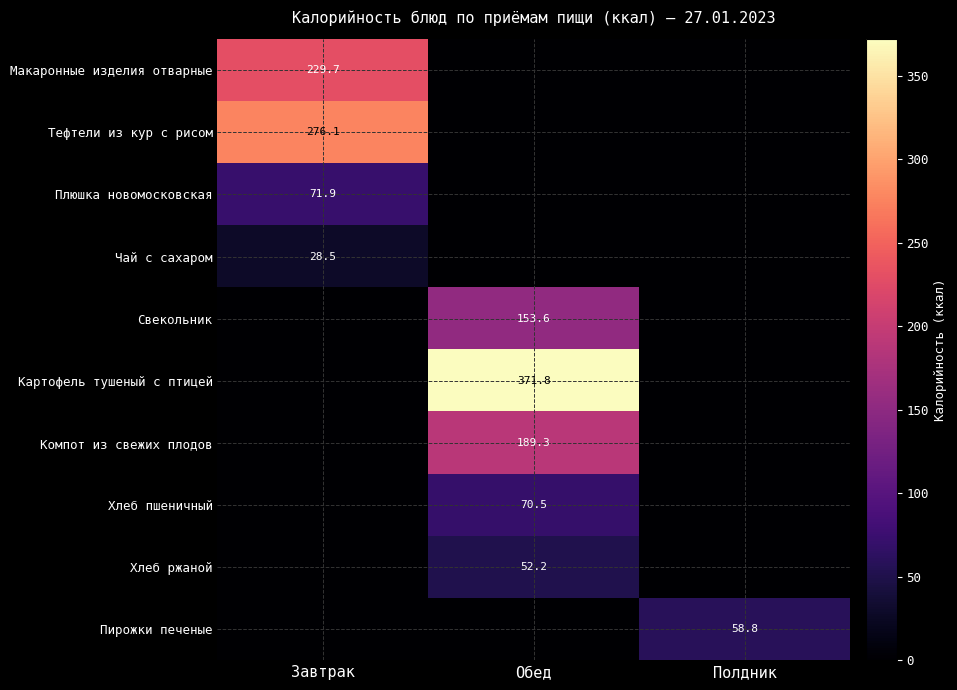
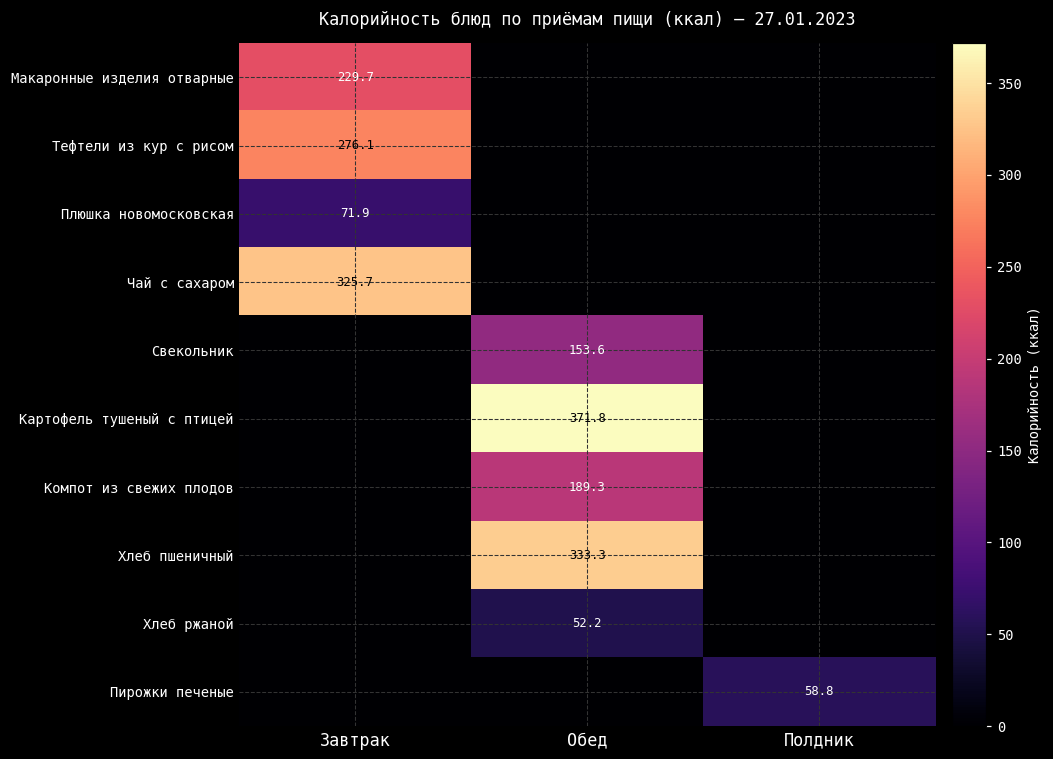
  {
    "Макаронные изделия отварные": {
      "Завтрак": 229.7
    },
    "Тефтели из кур с рисом": {
      "Завтрак": 276.1
    },
    "Плюшка новомосковская": {
      "Завтрак": 71.9
    },
    "Чай с сахаром": {
-     "Завтрак": 28.5
+     "Завтрак": 325.7
    },
    "Свекольник": {
      "Обед": 153.6
    },
    "Картофель тушеный с птицей": {
      "Обед": 371.8
    },
    "Компот из свежих плодов": {
      "Обед": 189.3
    },
    "Хлеб пшеничный": {
-     "Обед": 70.5
+     "Обед": 333.3
    },
    "Хлеб ржаной": {
      "Обед": 52.2
    },
    "Пирожки печеные": {
      "Полдник": 58.8
    }
  }
